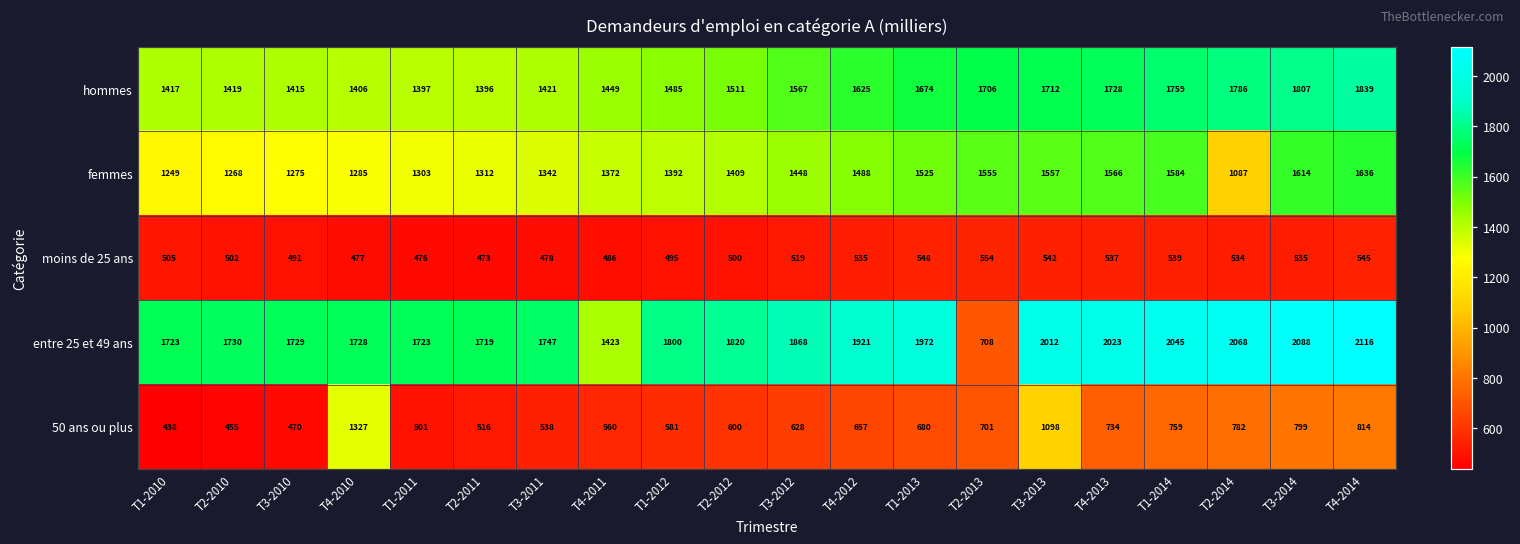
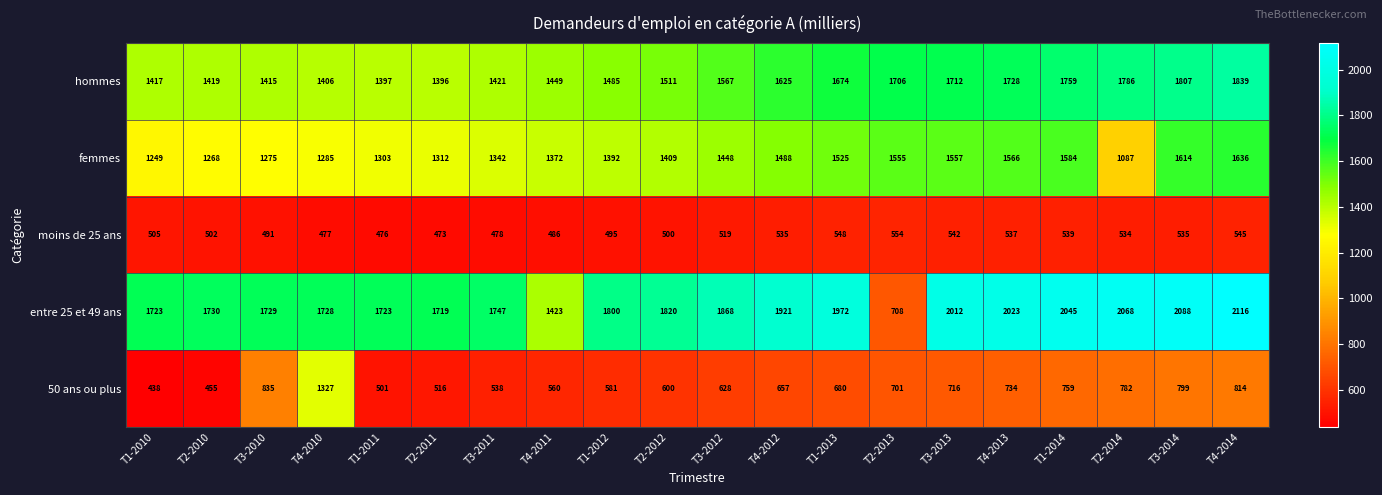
  {
    "hommes": {
      "T1-2010": 1417,
      "T2-2010": 1419,
      "T3-2010": 1415,
      "T4-2010": 1406,
      "T1-2011": 1397,
      "T2-2011": 1396,
      "T3-2011": 1421,
      "T4-2011": 1449,
      "T1-2012": 1485,
      "T2-2012": 1511,
      "T3-2012": 1567,
      "T4-2012": 1625,
      "T1-2013": 1674,
      "T2-2013": 1706,
      "T3-2013": 1712,
      "T4-2013": 1728,
      "T1-2014": 1759,
      "T2-2014": 1786,
      "T3-2014": 1807,
      "T4-2014": 1839
    },
    "femmes": {
      "T1-2010": 1249,
      "T2-2010": 1268,
      "T3-2010": 1275,
      "T4-2010": 1285,
      "T1-2011": 1303,
      "T2-2011": 1312,
      "T3-2011": 1342,
      "T4-2011": 1372,
      "T1-2012": 1392,
      "T2-2012": 1409,
      "T3-2012": 1448,
      "T4-2012": 1488,
      "T1-2013": 1525,
      "T2-2013": 1555,
      "T3-2013": 1557,
      "T4-2013": 1566,
      "T1-2014": 1584,
      "T2-2014": 1087,
      "T3-2014": 1614,
      "T4-2014": 1636
    },
    "moins de 25 ans": {
      "T1-2010": 505,
      "T2-2010": 502,
      "T3-2010": 491,
      "T4-2010": 477,
      "T1-2011": 476,
      "T2-2011": 473,
      "T3-2011": 478,
      "T4-2011": 486,
      "T1-2012": 495,
      "T2-2012": 500,
      "T3-2012": 519,
      "T4-2012": 535,
      "T1-2013": 548,
      "T2-2013": 554,
      "T3-2013": 542,
      "T4-2013": 537,
      "T1-2014": 539,
      "T2-2014": 534,
      "T3-2014": 535,
      "T4-2014": 545
    },
    "entre 25 et 49 ans": {
      "T1-2010": 1723,
      "T2-2010": 1730,
      "T3-2010": 1729,
      "T4-2010": 1728,
      "T1-2011": 1723,
      "T2-2011": 1719,
      "T3-2011": 1747,
      "T4-2011": 1423,
      "T1-2012": 1800,
      "T2-2012": 1820,
      "T3-2012": 1868,
      "T4-2012": 1921,
      "T1-2013": 1972,
      "T2-2013": 708,
      "T3-2013": 2012,
      "T4-2013": 2023,
      "T1-2014": 2045,
      "T2-2014": 2068,
      "T3-2014": 2088,
      "T4-2014": 2116
    },
    "50 ans ou plus": {
      "T1-2010": 438,
      "T2-2010": 455,
-     "T3-2010": 470,
+     "T3-2010": 835,
      "T4-2010": 1327,
      "T1-2011": 501,
      "T2-2011": 516,
      "T3-2011": 538,
      "T4-2011": 560,
      "T1-2012": 581,
      "T2-2012": 600,
      "T3-2012": 628,
      "T4-2012": 657,
      "T1-2013": 680,
      "T2-2013": 701,
-     "T3-2013": 1098,
+     "T3-2013": 716,
      "T4-2013": 734,
      "T1-2014": 759,
      "T2-2014": 782,
      "T3-2014": 799,
      "T4-2014": 814
    }
  }
